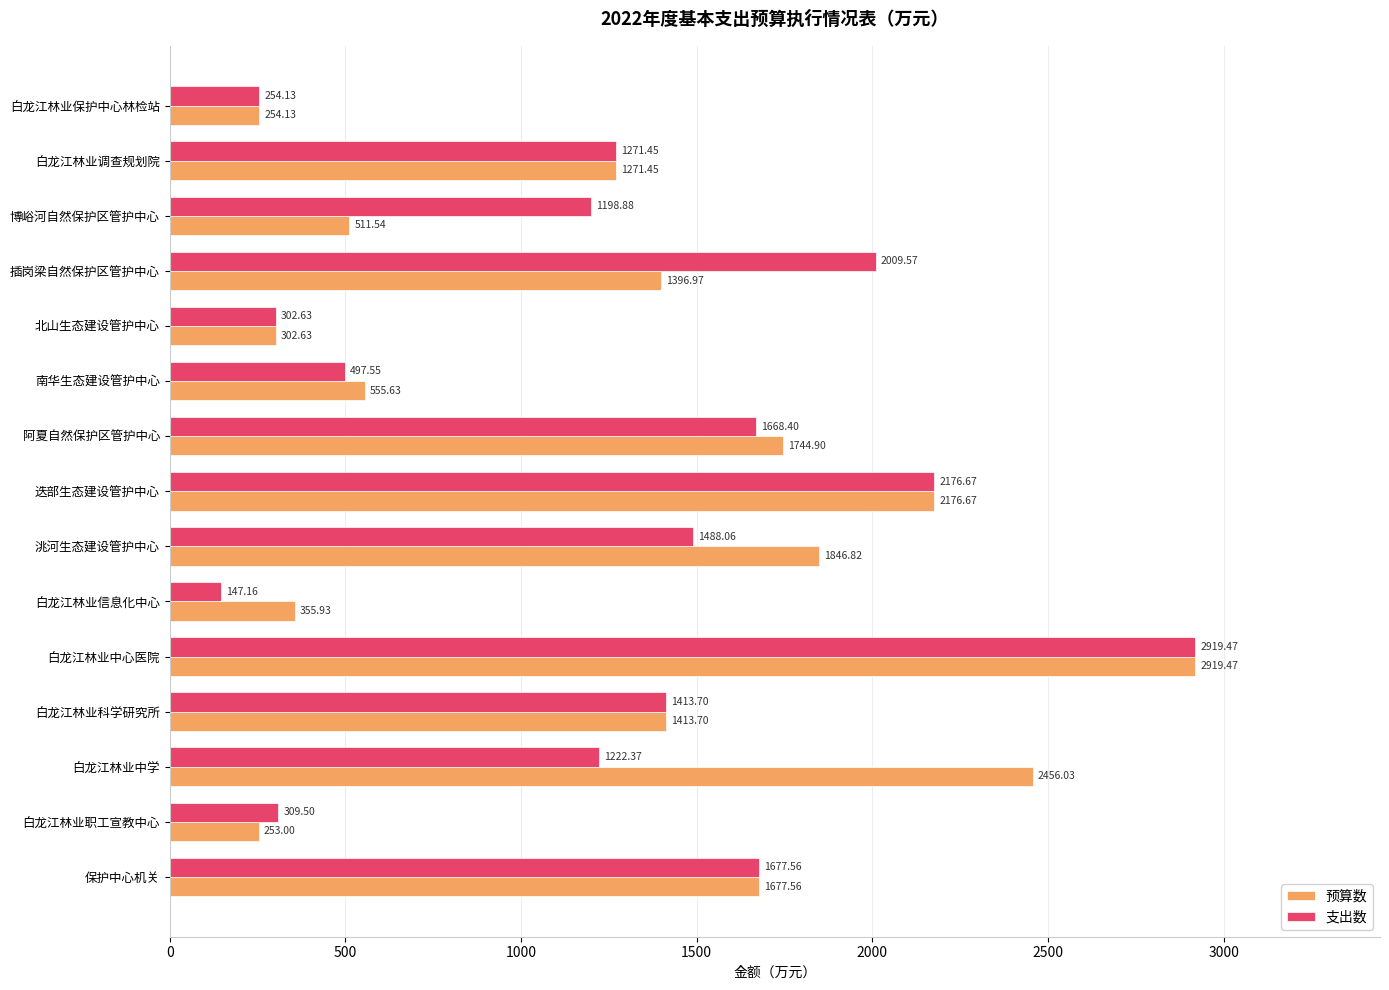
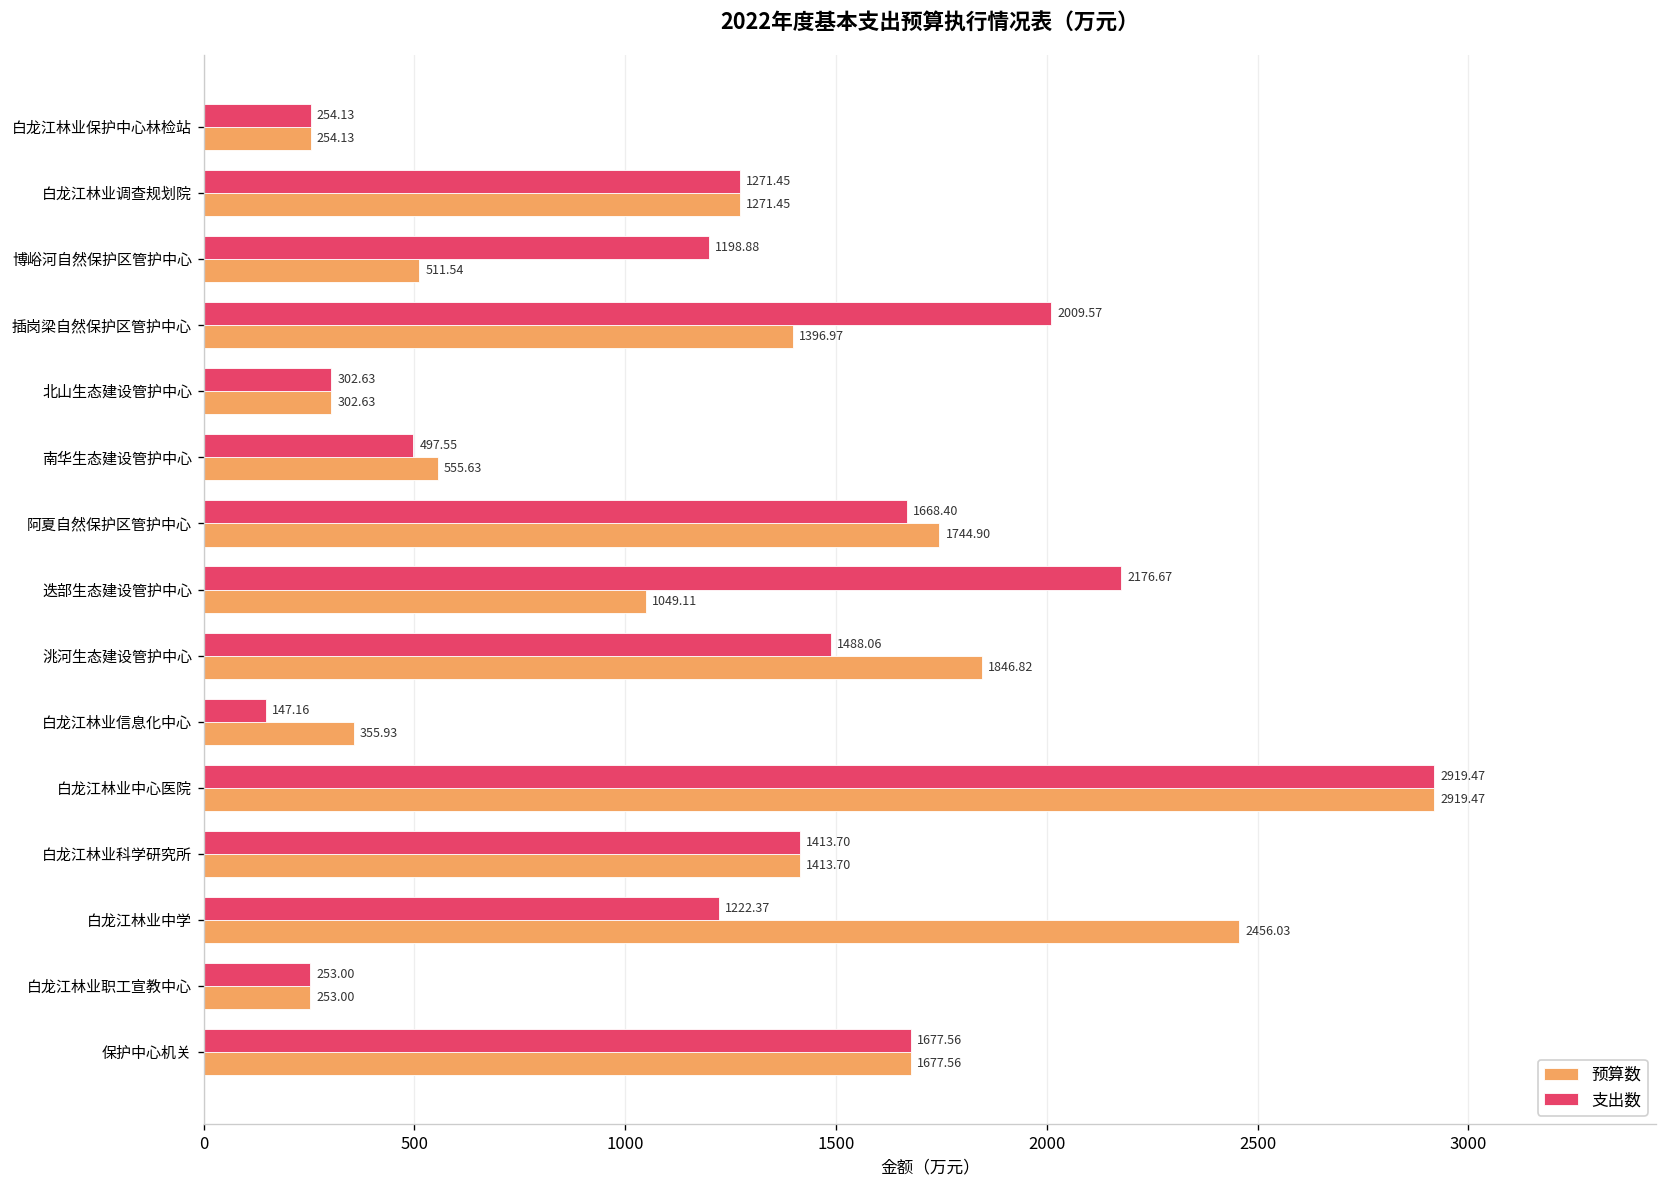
  {
    "预算数": {
      "白龙江林业保护中心林检站": 254.13,
      "白龙江林业调查规划院": 1271.45,
      "博峪河自然保护区管护中心": 511.54,
      "插岗梁自然保护区管护中心": 1396.97,
      "北山生态建设管护中心": 302.63,
      "南华生态建设管护中心": 555.63,
      "阿夏自然保护区管护中心": 1744.90,
-     "迭部生态建设管护中心": 2176.67,
+     "迭部生态建设管护中心": 1049.11,
      "洮河生态建设管护中心": 1846.82,
      "白龙江林业信息化中心": 355.93,
      "白龙江林业中心医院": 2919.47,
      "白龙江林业科学研究所": 1413.70,
      "白龙江林业中学": 2456.03,
      "白龙江林业职工宣教中心": 253.00,
      "保护中心机关": 1677.56
    },
    "支出数": {
      "白龙江林业保护中心林检站": 254.13,
      "白龙江林业调查规划院": 1271.45,
      "博峪河自然保护区管护中心": 1198.88,
      "插岗梁自然保护区管护中心": 2009.57,
      "北山生态建设管护中心": 302.63,
      "南华生态建设管护中心": 497.55,
      "阿夏自然保护区管护中心": 1668.40,
      "迭部生态建设管护中心": 2176.67,
      "洮河生态建设管护中心": 1488.06,
      "白龙江林业信息化中心": 147.16,
      "白龙江林业中心医院": 2919.47,
      "白龙江林业科学研究所": 1413.70,
      "白龙江林业中学": 1222.37,
-     "白龙江林业职工宣教中心": 309.50,
+     "白龙江林业职工宣教中心": 253.00,
      "保护中心机关": 1677.56
    }
  }
